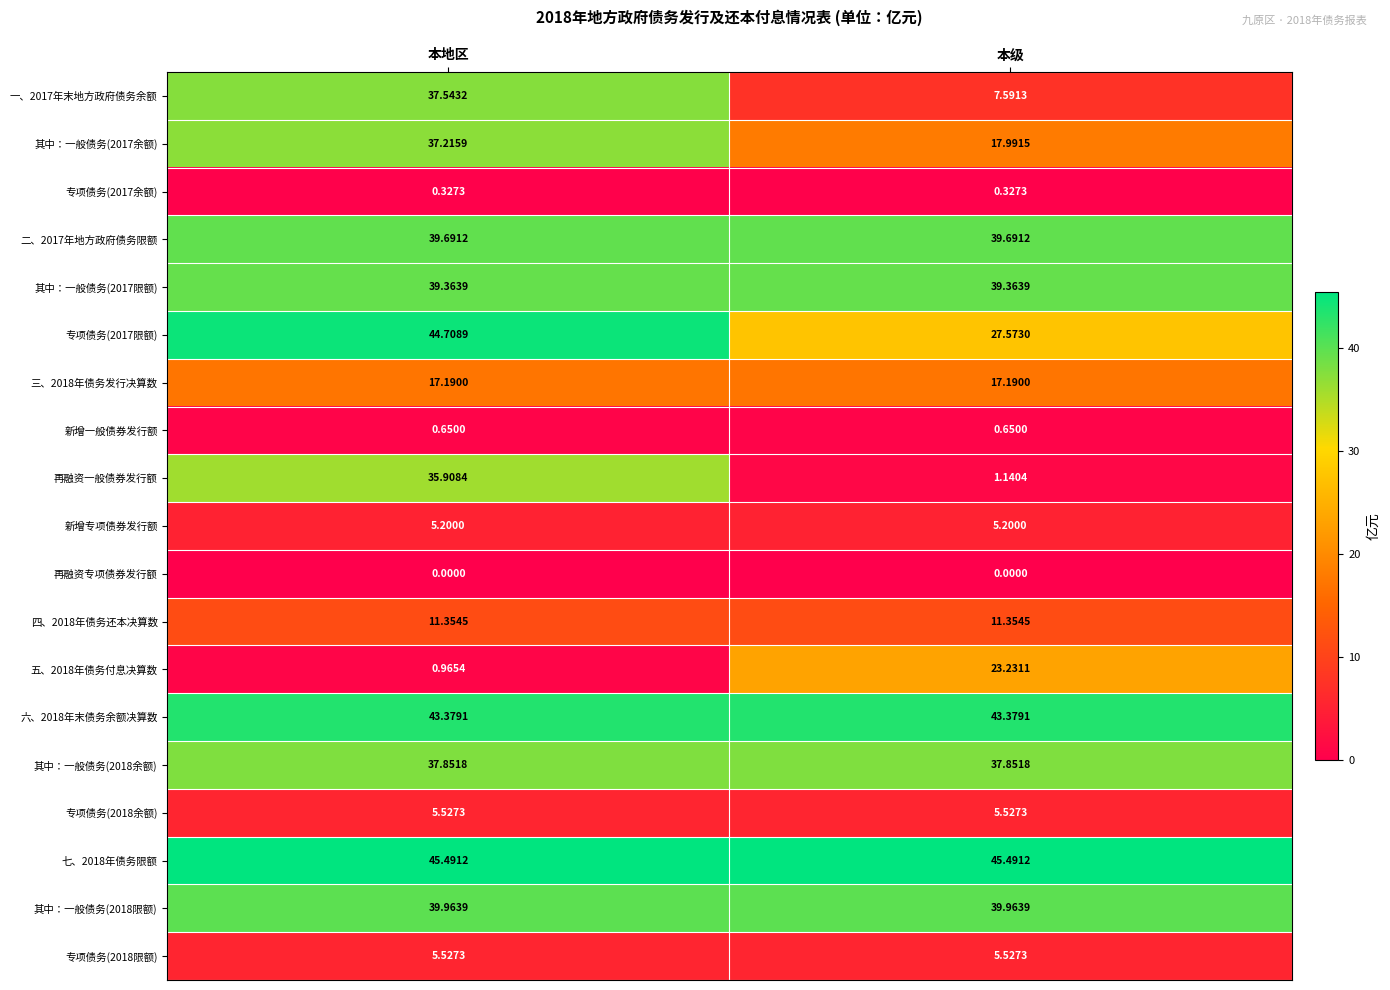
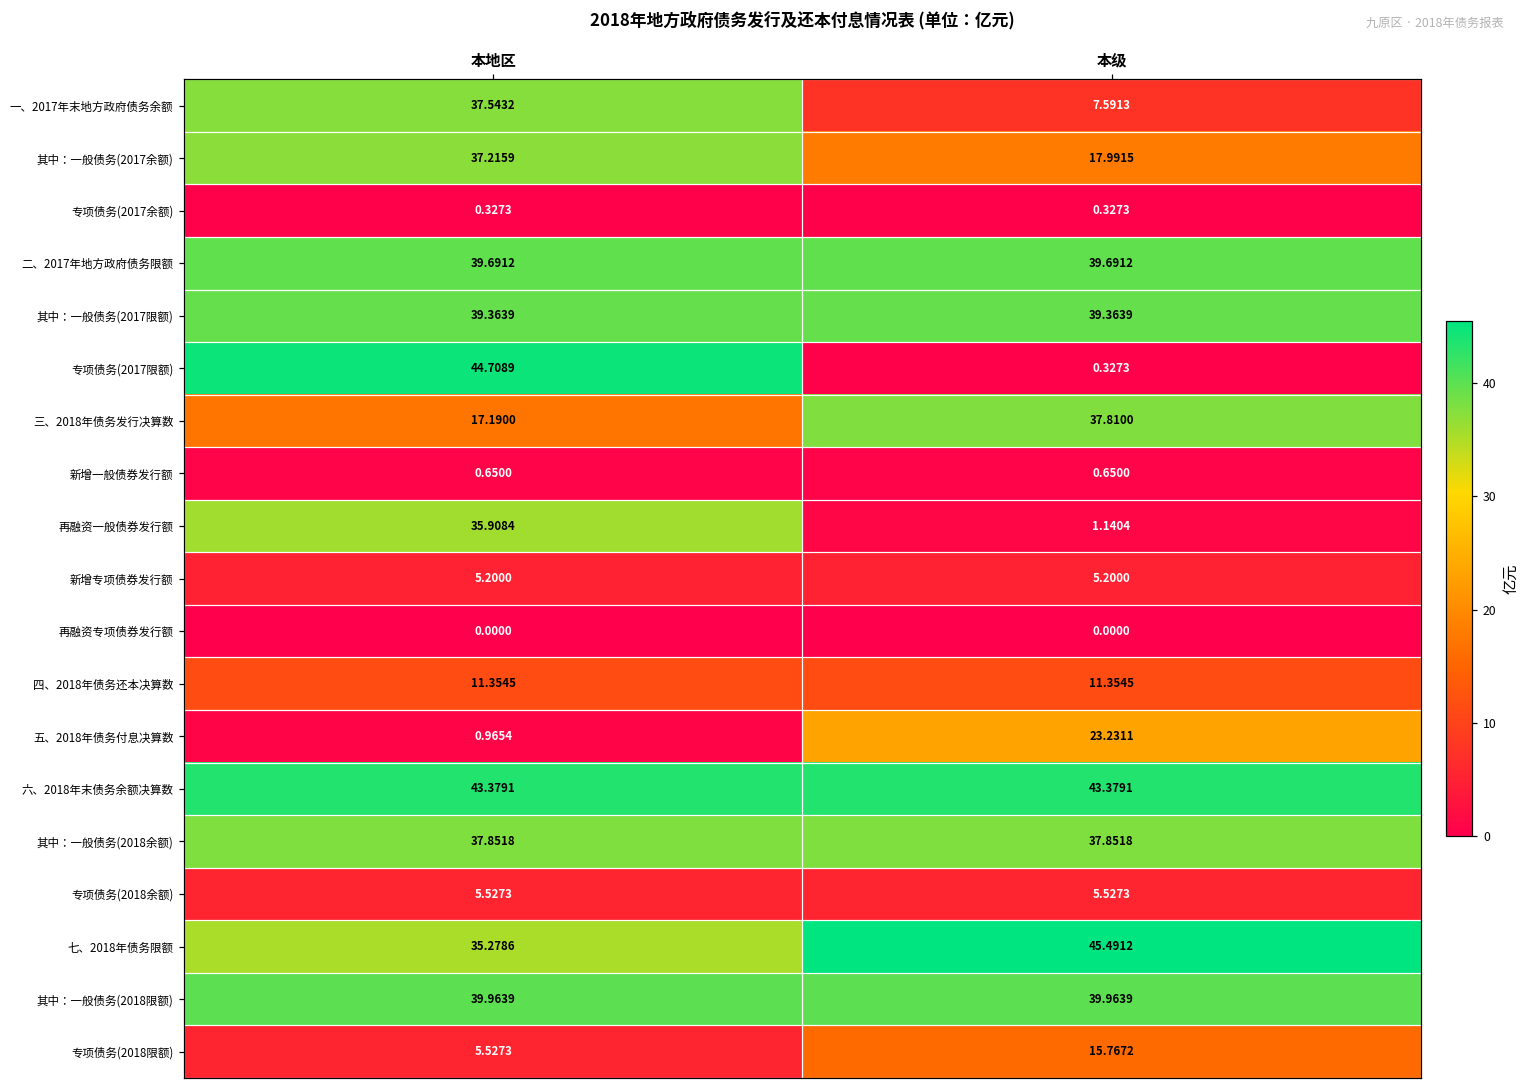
  {
    "一、2017年末地方政府债务余额": {
      "本地区": 37.5432,
      "本级": 7.5913
    },
    "其中：一般债务(2017余额)": {
      "本地区": 37.2159,
      "本级": 17.9915
    },
    "专项债务(2017余额)": {
      "本地区": 0.3273,
      "本级": 0.3273
    },
    "二、2017年地方政府债务限额": {
      "本地区": 39.6912,
      "本级": 39.6912
    },
    "其中：一般债务(2017限额)": {
      "本地区": 39.3639,
      "本级": 39.3639
    },
    "专项债务(2017限额)": {
      "本地区": 44.7089,
-     "本级": 27.5730
+     "本级": 0.3273
    },
    "三、2018年债务发行决算数": {
      "本地区": 17.1900,
-     "本级": 17.1900
+     "本级": 37.8100
    },
    "新增一般债券发行额": {
      "本地区": 0.6500,
      "本级": 0.6500
    },
    "再融资一般债券发行额": {
      "本地区": 35.9084,
      "本级": 1.1404
    },
    "新增专项债券发行额": {
      "本地区": 5.2000,
      "本级": 5.2000
    },
    "再融资专项债券发行额": {
      "本地区": 0.0000,
      "本级": 0.0000
    },
    "四、2018年债务还本决算数": {
      "本地区": 11.3545,
      "本级": 11.3545
    },
    "五、2018年债务付息决算数": {
      "本地区": 0.9654,
      "本级": 23.2311
    },
    "六、2018年末债务余额决算数": {
      "本地区": 43.3791,
      "本级": 43.3791
    },
    "其中：一般债务(2018余额)": {
      "本地区": 37.8518,
      "本级": 37.8518
    },
    "专项债务(2018余额)": {
      "本地区": 5.5273,
      "本级": 5.5273
    },
    "七、2018年债务限额": {
-     "本地区": 45.4912,
+     "本地区": 35.2786,
      "本级": 45.4912
    },
    "其中：一般债务(2018限额)": {
      "本地区": 39.9639,
      "本级": 39.9639
    },
    "专项债务(2018限额)": {
      "本地区": 5.5273,
-     "本级": 5.5273
+     "本级": 15.7672
    }
  }
